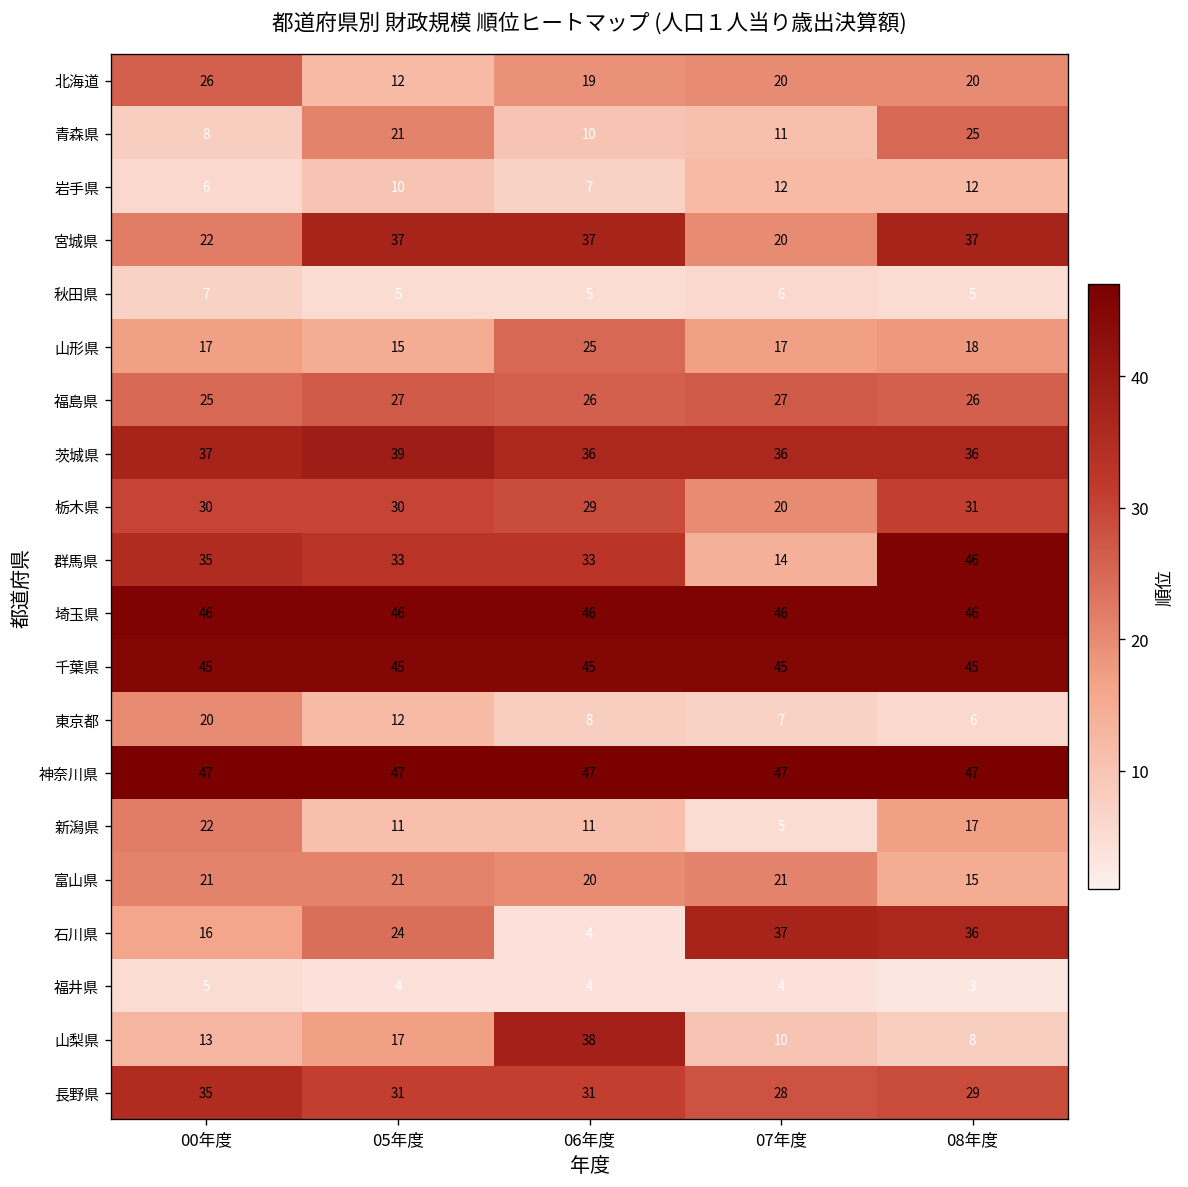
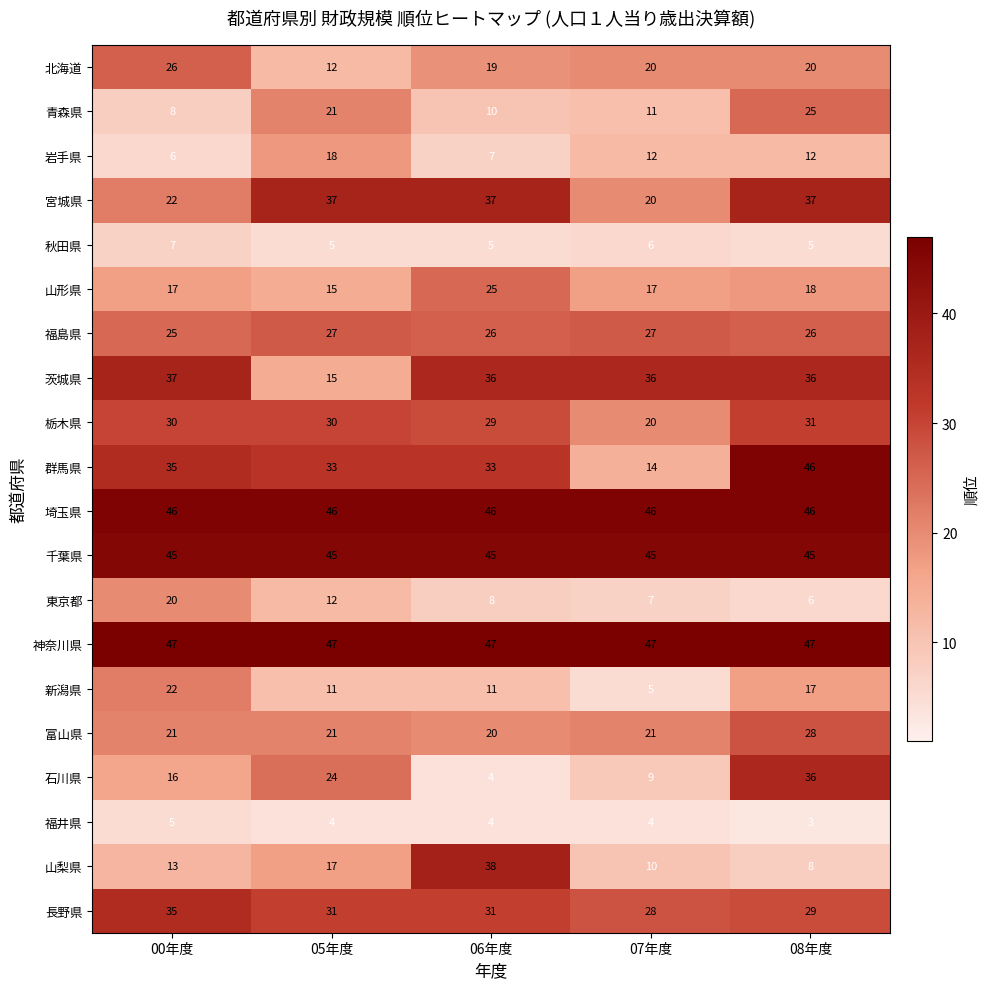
  {
    "北海道": {
      "00年度": 26,
      "05年度": 12,
      "06年度": 19,
      "07年度": 20,
      "08年度": 20
    },
    "青森県": {
      "00年度": 8,
      "05年度": 21,
      "06年度": 10,
      "07年度": 11,
      "08年度": 25
    },
    "岩手県": {
      "00年度": 6,
-     "05年度": 10,
+     "05年度": 18,
      "06年度": 7,
      "07年度": 12,
      "08年度": 12
    },
    "宮城県": {
      "00年度": 22,
      "05年度": 37,
      "06年度": 37,
      "07年度": 20,
      "08年度": 37
    },
    "秋田県": {
      "00年度": 7,
      "07年度": 6
    },
    "山形県": {
      "00年度": 17,
      "05年度": 15,
      "06年度": 25,
      "07年度": 17,
      "08年度": 18
    },
    "福島県": {
      "00年度": 25,
      "05年度": 27,
      "06年度": 26,
      "07年度": 27,
      "08年度": 26
    },
    "茨城県": {
      "00年度": 37,
-     "05年度": 39,
+     "05年度": 15,
      "06年度": 36,
      "07年度": 36,
      "08年度": 36
    },
    "栃木県": {
      "00年度": 30,
      "05年度": 30,
      "06年度": 29,
      "07年度": 20,
      "08年度": 31
    },
    "群馬県": {
      "00年度": 35,
      "05年度": 33,
      "06年度": 33,
      "07年度": 14,
      "08年度": 46
    },
    "埼玉県": {
      "00年度": 46,
      "05年度": 46,
      "06年度": 46,
      "07年度": 46,
      "08年度": 46
    },
    "千葉県": {
      "00年度": 45,
      "05年度": 45,
      "06年度": 45,
      "07年度": 45,
      "08年度": 45
    },
    "東京都": {
      "00年度": 20,
      "05年度": 12,
      "06年度": 8,
      "07年度": 7,
      "08年度": 6
    },
    "神奈川県": {
      "00年度": 47,
      "05年度": 47,
      "06年度": 47,
      "07年度": 47,
      "08年度": 47
    },
    "新潟県": {
      "00年度": 22,
      "05年度": 11,
      "06年度": 11,
      "08年度": 17
    },
    "富山県": {
      "00年度": 21,
      "05年度": 21,
      "06年度": 20,
      "07年度": 21,
-     "08年度": 15
+     "08年度": 28
    },
    "石川県": {
      "00年度": 16,
      "05年度": 24,
-     "07年度": 37,
+     "07年度": 9,
      "08年度": 36
    },
    "山梨県": {
      "00年度": 13,
      "05年度": 17,
      "06年度": 38,
      "07年度": 10,
      "08年度": 8
    },
    "長野県": {
      "00年度": 35,
      "05年度": 31,
      "06年度": 31,
      "07年度": 28,
      "08年度": 29
    }
  }
